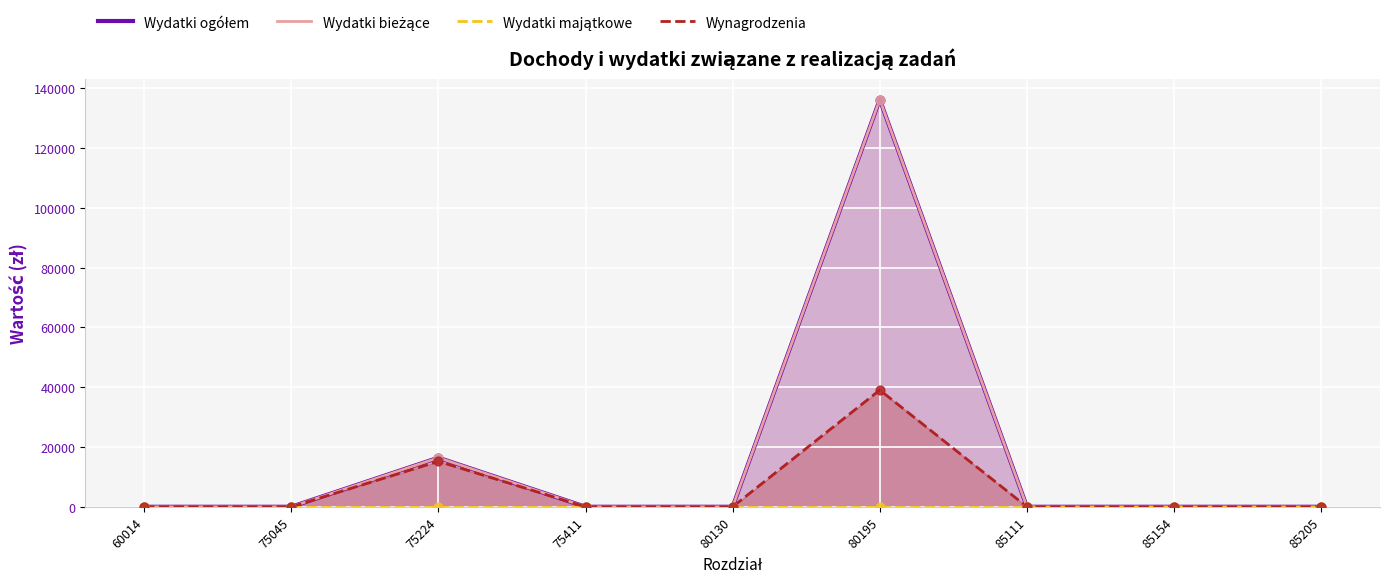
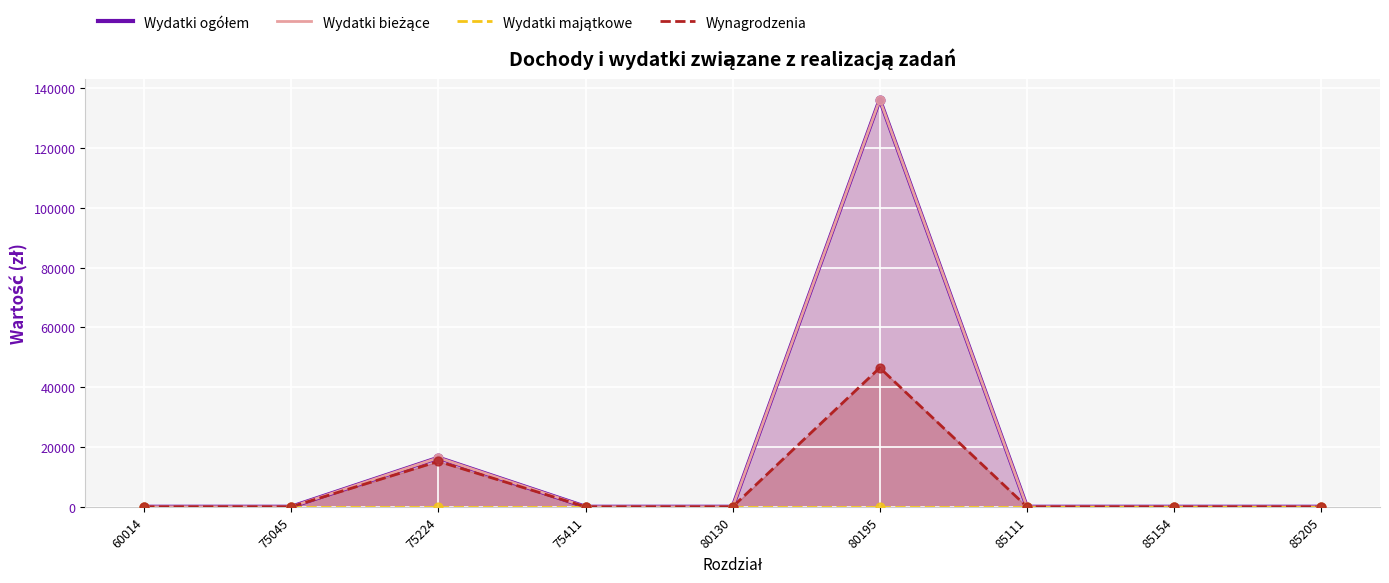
  {
    "Wydatki bieżące": {
      "75224": 16000,
      "80195": 136000
    },
    "Wydatki majątkowe": {
      "75224": 0,
      "80195": 0
    },
    "Wynagrodzenia": {
      "75224": 15000,
-     "80195": 39000
+     "80195": 47000
    }
  }
